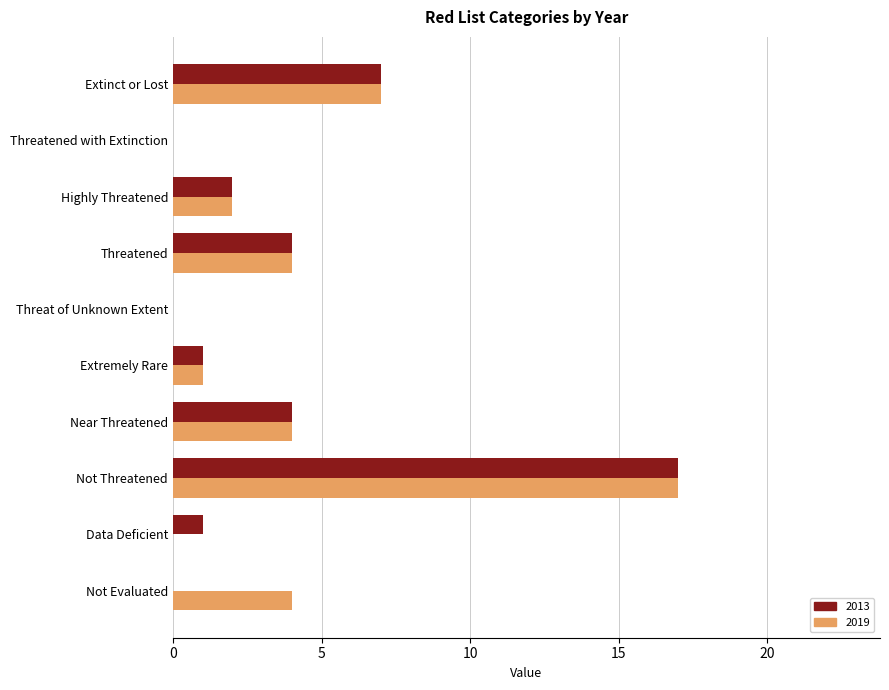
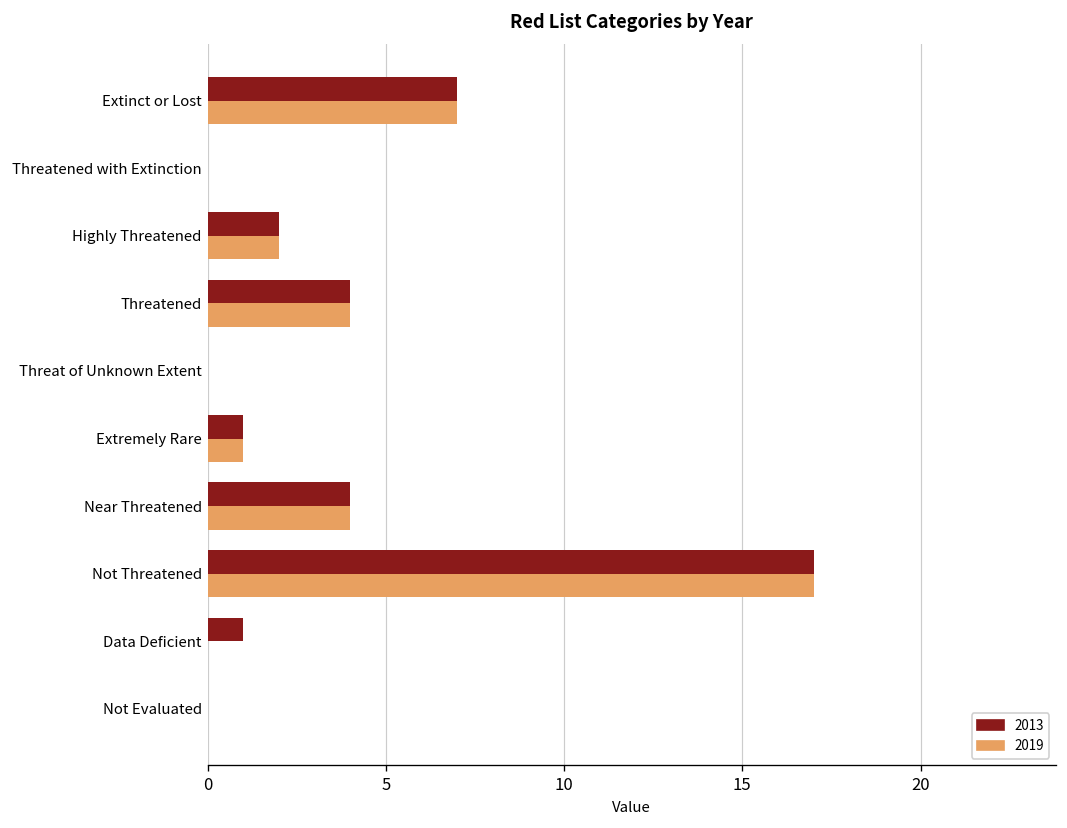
  {
    "2013": {
      "Extinct or Lost": 7,
      "Threatened with Extinction": 0,
      "Highly Threatened": 2,
      "Threatened": 4,
      "Threat of Unknown Extent": 0,
      "Extremely Rare": 1,
      "Near Threatened": 4,
      "Not Threatened": 17,
      "Data Deficient": 1,
      "Not Evaluated": 0
    },
    "2019": {
      "Extinct or Lost": 7,
      "Threatened with Extinction": 0,
      "Highly Threatened": 2,
      "Threatened": 4,
      "Threat of Unknown Extent": 0,
      "Extremely Rare": 1,
      "Near Threatened": 4,
      "Not Threatened": 17,
      "Data Deficient": 0,
-     "Not Evaluated": 4
+     "Not Evaluated": 0
    }
  }
